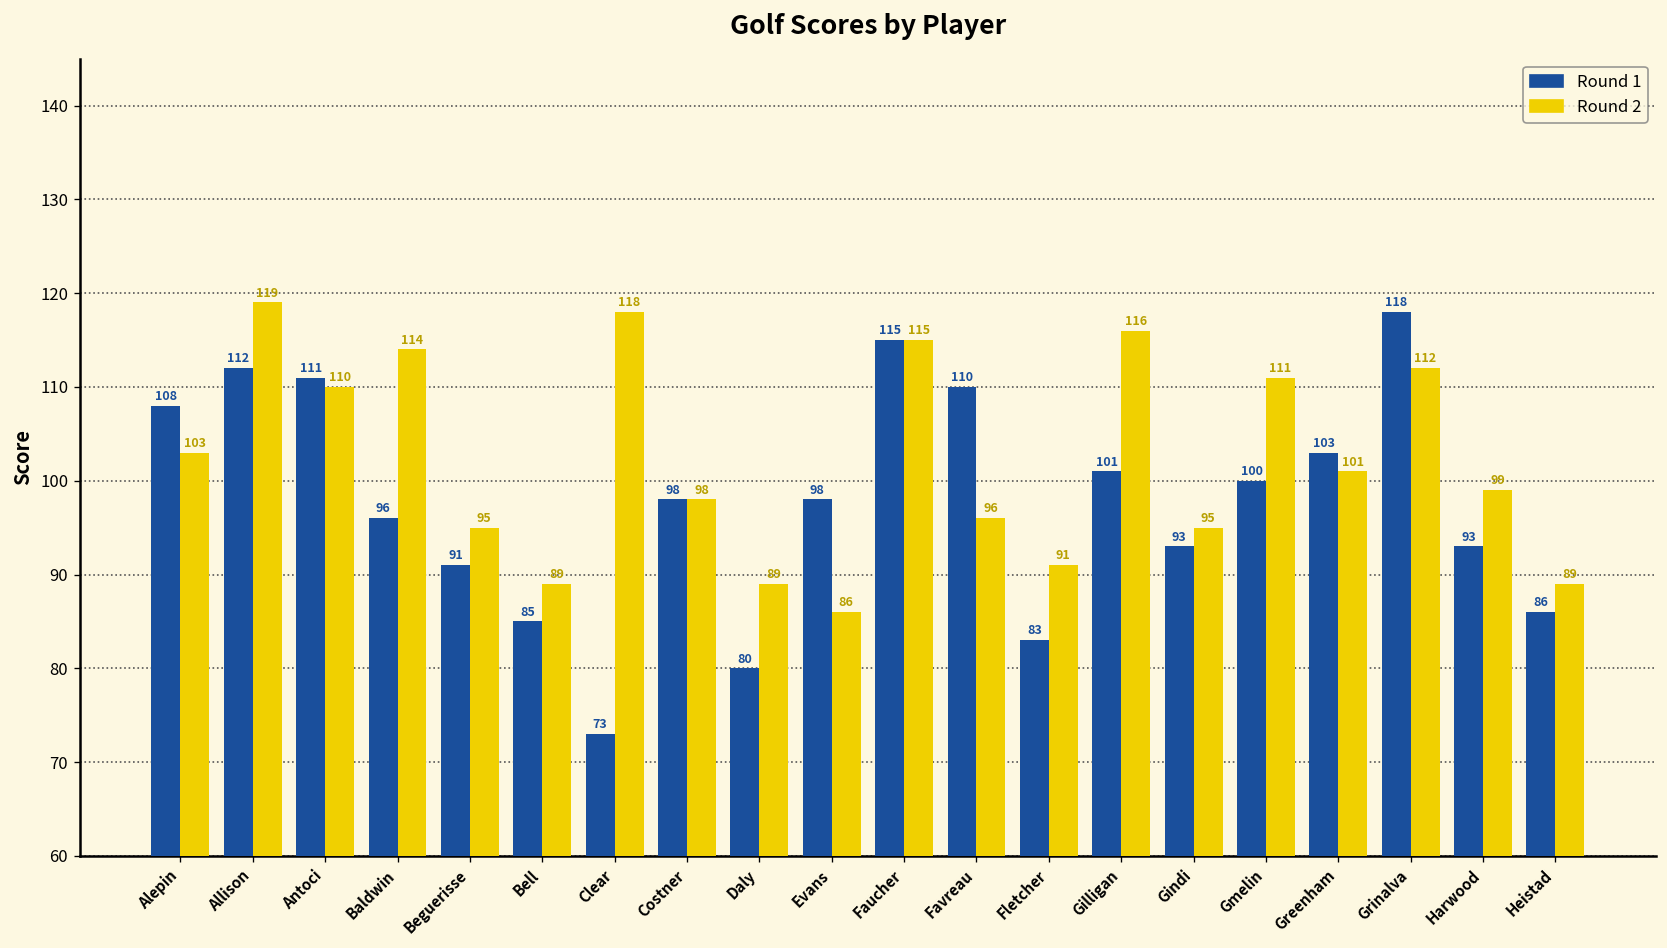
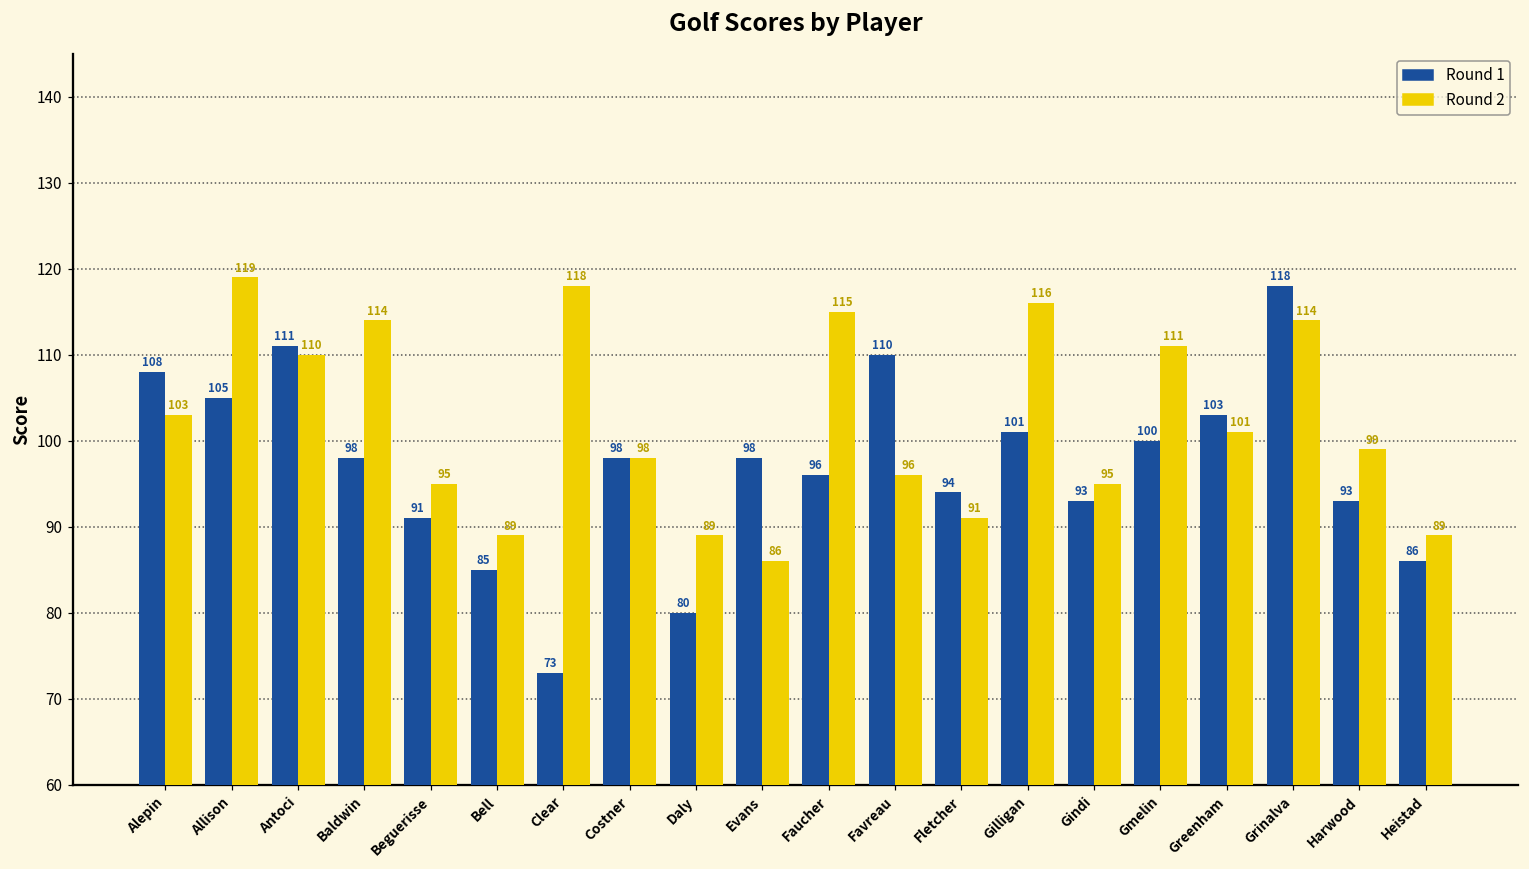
  {
    "Round 1": {
      "Alepin": 108,
-     "Allison": 112,
+     "Allison": 105,
      "Antoci": 111,
-     "Baldwin": 96,
+     "Baldwin": 98,
      "Beguerisse": 91,
      "Bell": 85,
      "Clear": 73,
      "Costner": 98,
      "Daly": 80,
      "Evans": 98,
-     "Faucher": 115,
+     "Faucher": 96,
      "Favreau": 110,
-     "Fletcher": 83,
+     "Fletcher": 94,
      "Gilligan": 101,
      "Gindi": 93,
      "Gmelin": 100,
      "Greenham": 103,
      "Grinalva": 118,
      "Harwood": 93,
      "Heistad": 86
    },
    "Round 2": {
      "Alepin": 103,
      "Allison": 119,
      "Antoci": 110,
      "Baldwin": 114,
      "Beguerisse": 95,
      "Bell": 89,
      "Clear": 118,
      "Costner": 98,
      "Daly": 89,
      "Evans": 86,
      "Faucher": 115,
      "Favreau": 96,
      "Fletcher": 91,
      "Gilligan": 116,
      "Gindi": 95,
      "Gmelin": 111,
      "Greenham": 101,
-     "Grinalva": 112,
+     "Grinalva": 114,
      "Harwood": 99,
      "Heistad": 89
    }
  }
